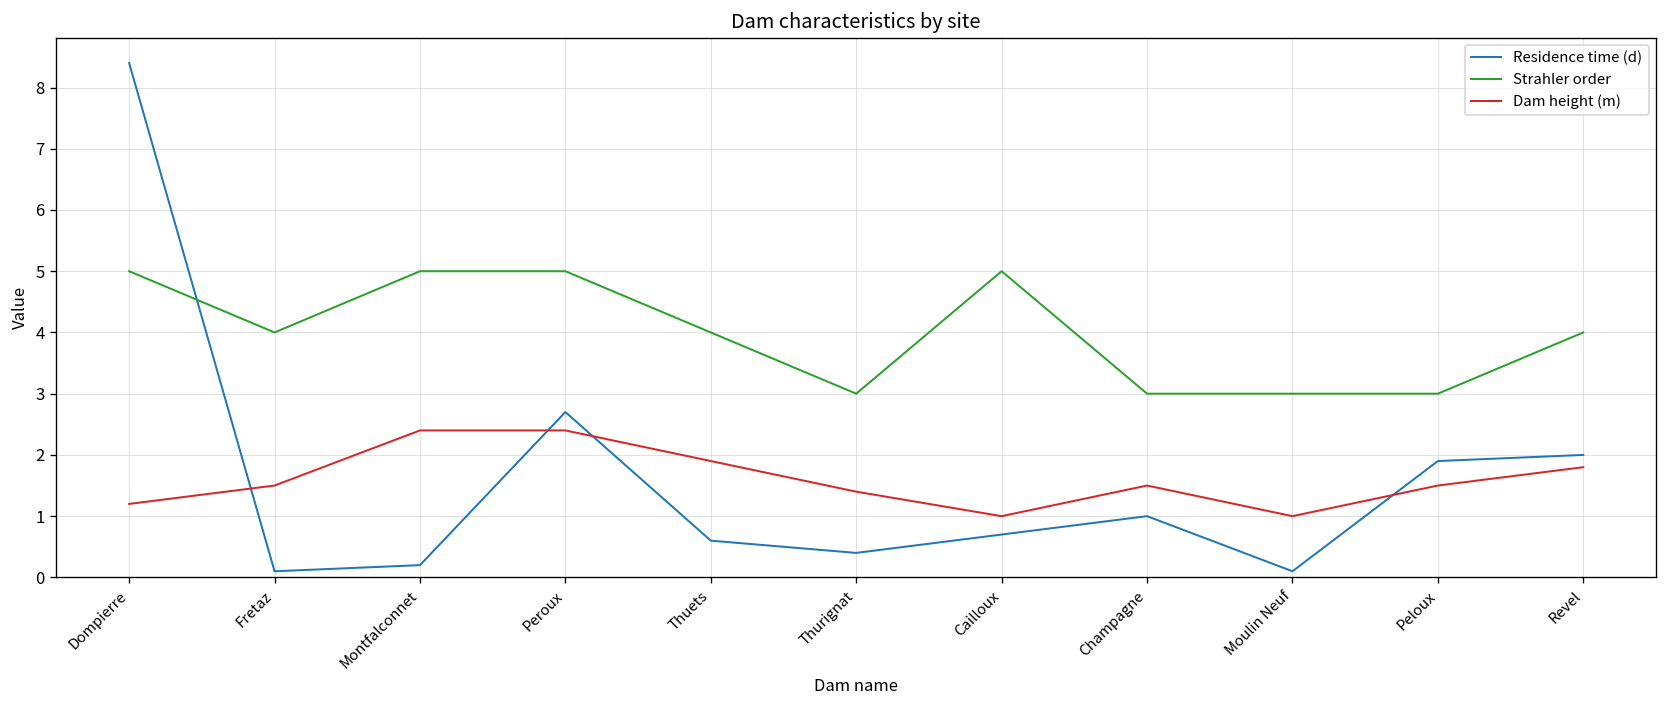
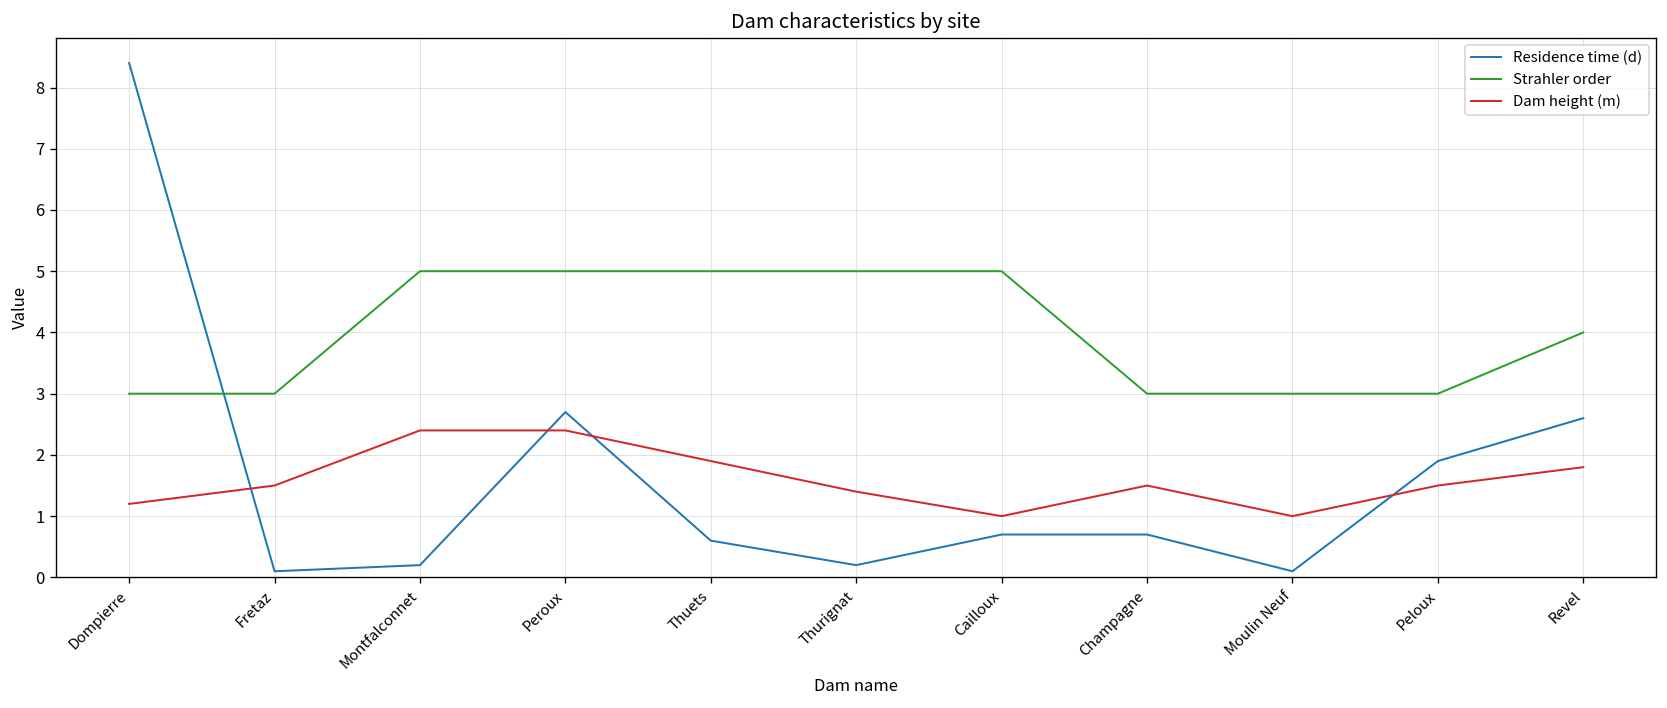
  {
    "Residence time (d)": {
      "Dompierre": 8.4,
      "Fretaz": 0.1,
      "Montfalconnet": 0.2,
      "Peroux": 2.7,
      "Thuets": 0.6,
-     "Thurignat": 0.4,
+     "Thurignat": 0.2,
      "Cailloux": 0.7,
-     "Champagne": 1.0,
+     "Champagne": 0.7,
      "Moulin Neuf": 0.1,
      "Peloux": 1.9,
-     "Revel": 2.0
+     "Revel": 2.6
    },
    "Strahler order": {
-     "Dompierre": 5,
-     "Fretaz": 4,
+     "Dompierre": 3,
+     "Fretaz": 3,
      "Montfalconnet": 5,
      "Peroux": 5,
-     "Thuets": 4,
-     "Thurignat": 3,
+     "Thuets": 5,
+     "Thurignat": 5,
      "Cailloux": 5,
      "Champagne": 3,
      "Moulin Neuf": 3,
      "Peloux": 3,
      "Revel": 4
    },
    "Dam height (m)": {
      "Dompierre": 1.2,
      "Fretaz": 1.5,
      "Montfalconnet": 2.4,
      "Peroux": 2.4,
      "Thuets": 1.9,
      "Thurignat": 1.4,
      "Cailloux": 1.0,
      "Champagne": 1.5,
      "Moulin Neuf": 1.0,
      "Peloux": 1.5,
      "Revel": 1.8
    }
  }
